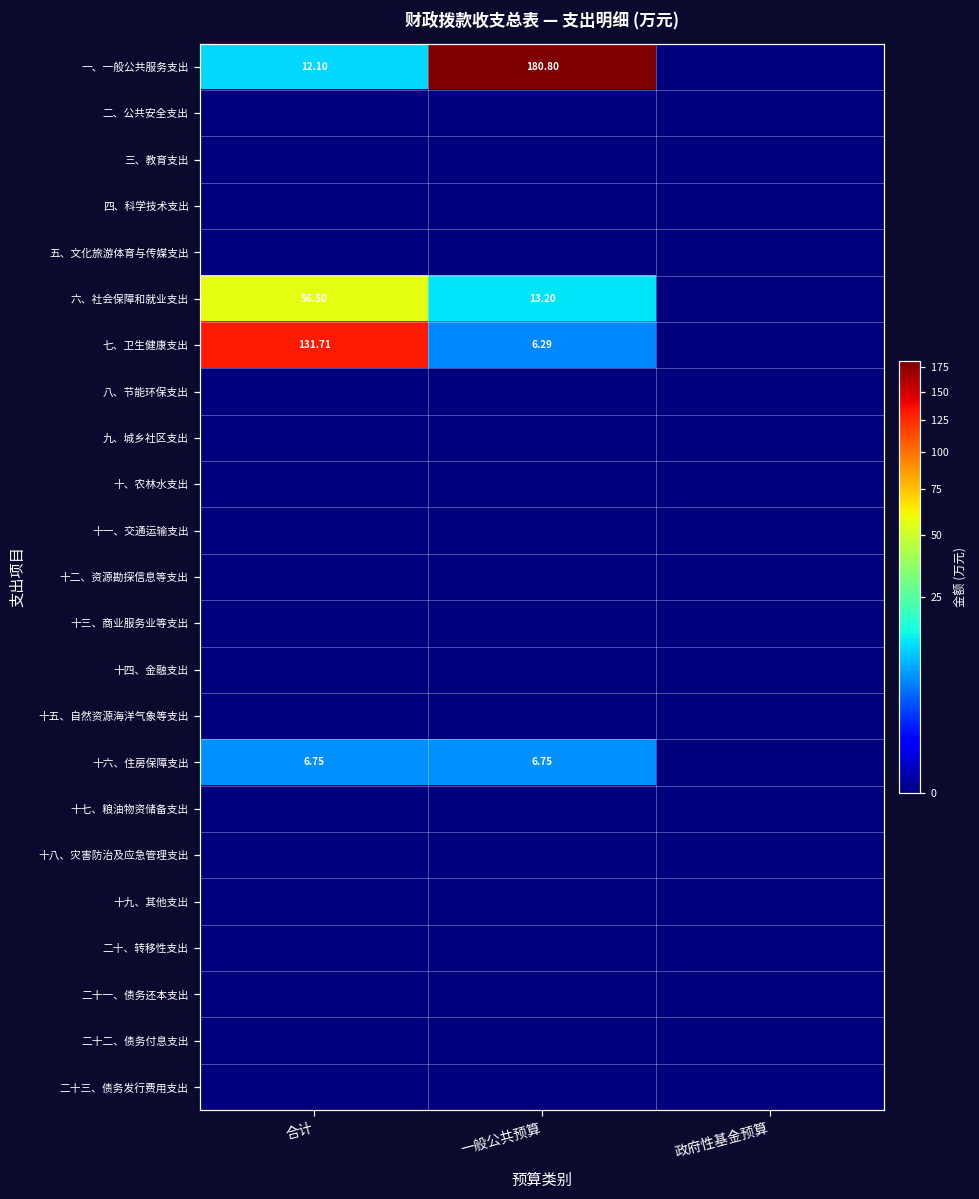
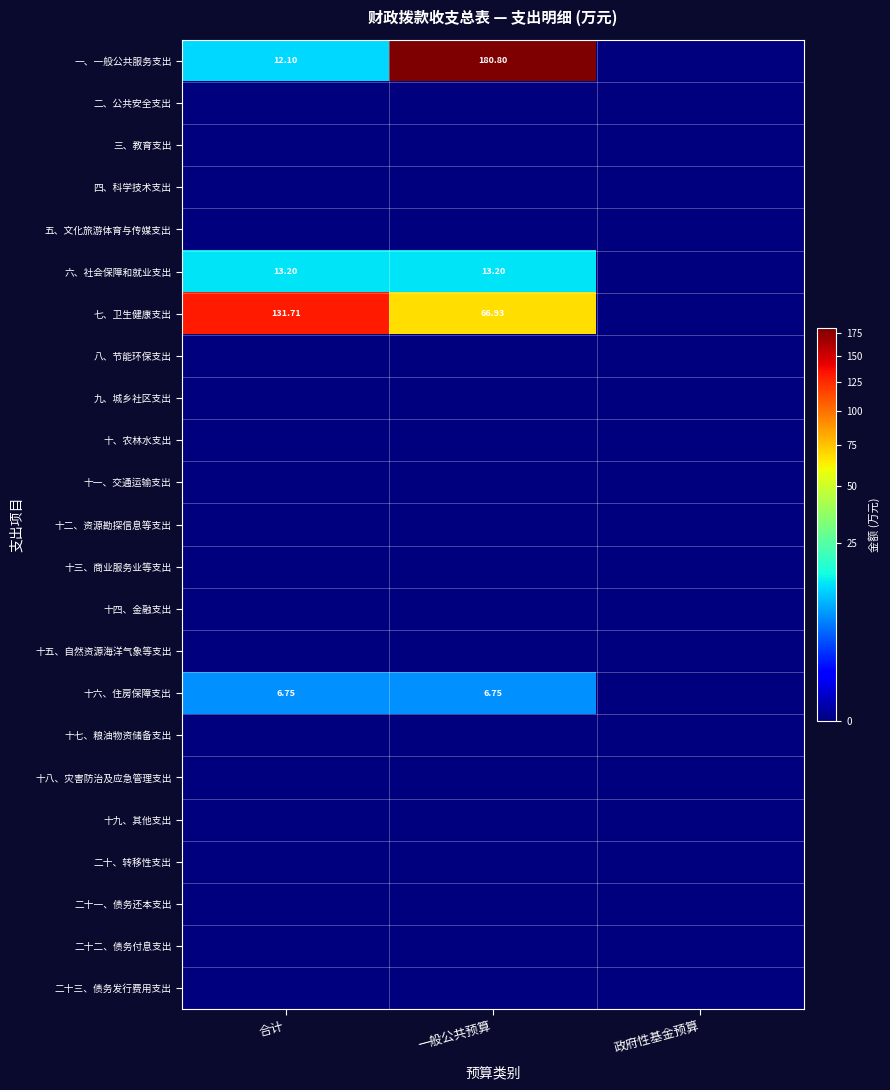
  {
    "一、一般公共服务支出": {
      "合计": 12.10,
      "一般公共预算": 180.80
    },
    "六、社会保障和就业支出": {
-     "合计": 56.50,
+     "合计": 13.20,
      "一般公共预算": 13.20
    },
    "七、卫生健康支出": {
      "合计": 131.71,
-     "一般公共预算": 6.29
+     "一般公共预算": 66.93
    },
    "十六、住房保障支出": {
      "合计": 6.75,
      "一般公共预算": 6.75
    }
  }
